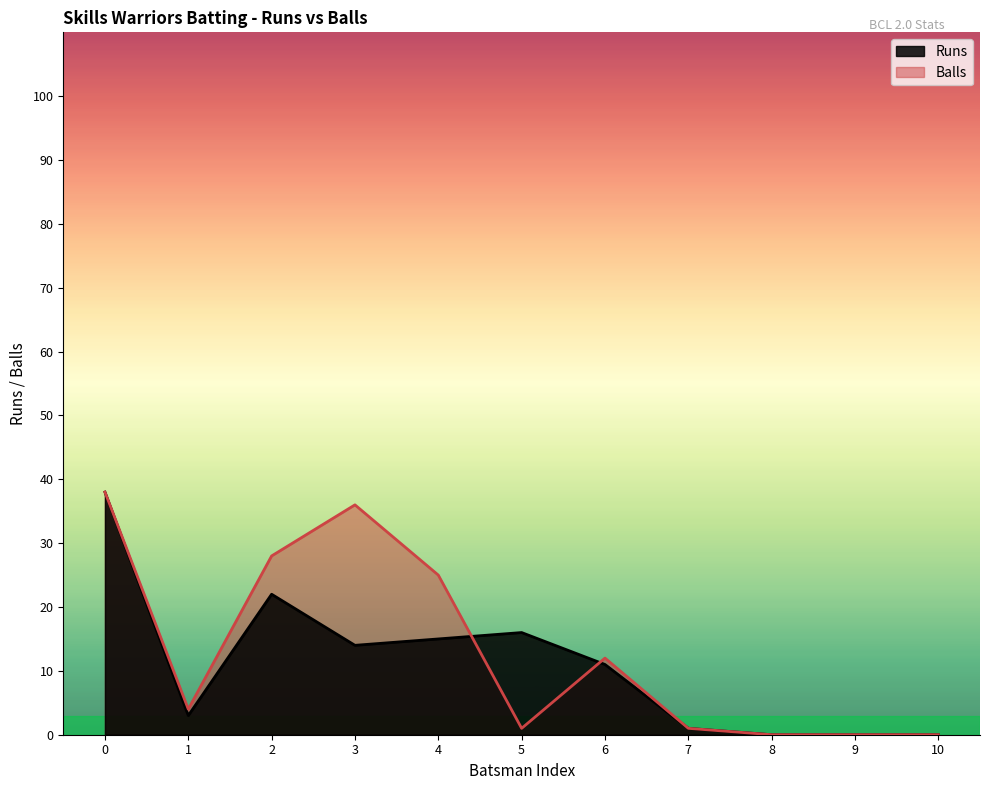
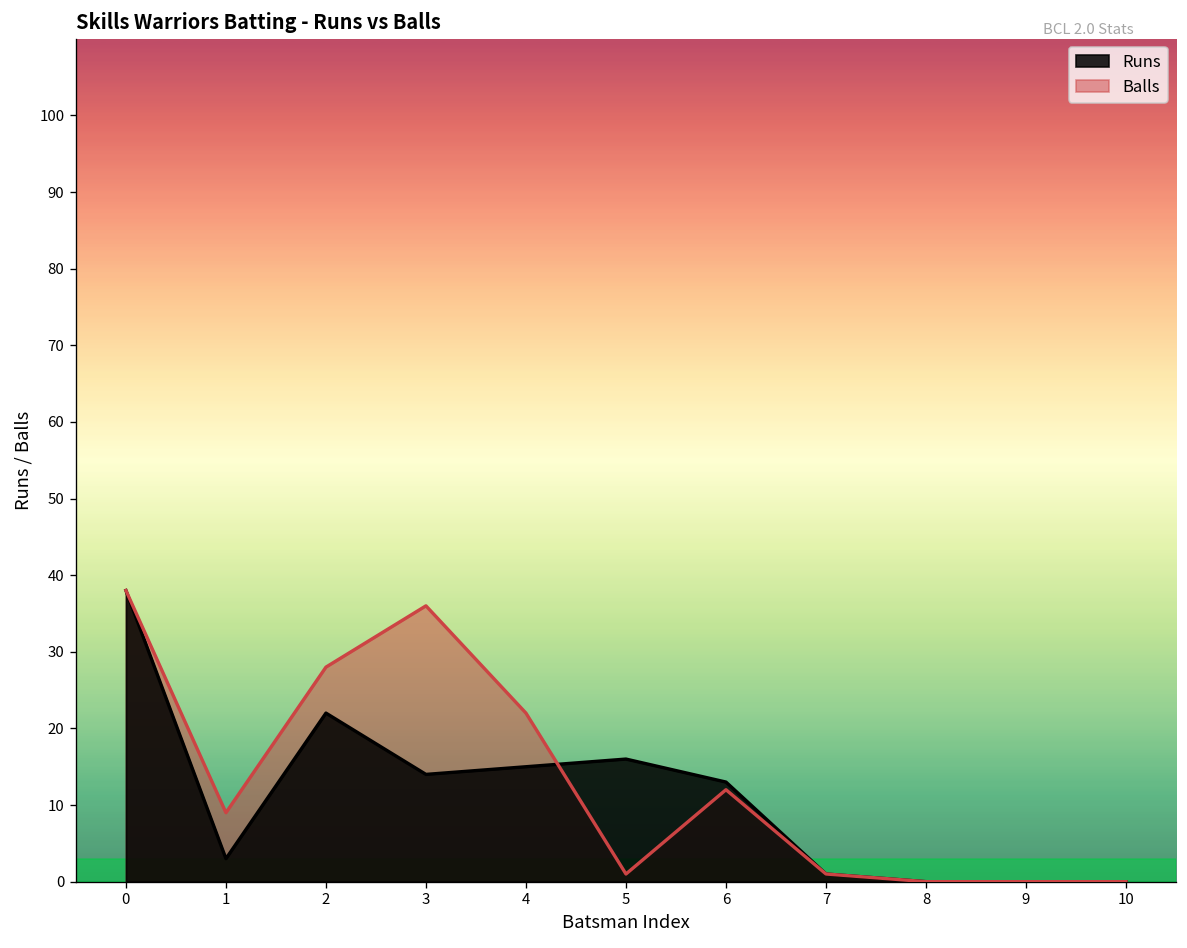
  {
    "Runs": {
      "2": 22,
      "3": 14,
      "4": 15,
      "5": 16,
-     "6": 11
+     "6": 13
    },
    "Balls": {
-     "1": 4,
+     "1": 9,
      "2": 28,
      "3": 36,
-     "4": 25,
+     "4": 22,
      "6": 12
    }
  }
